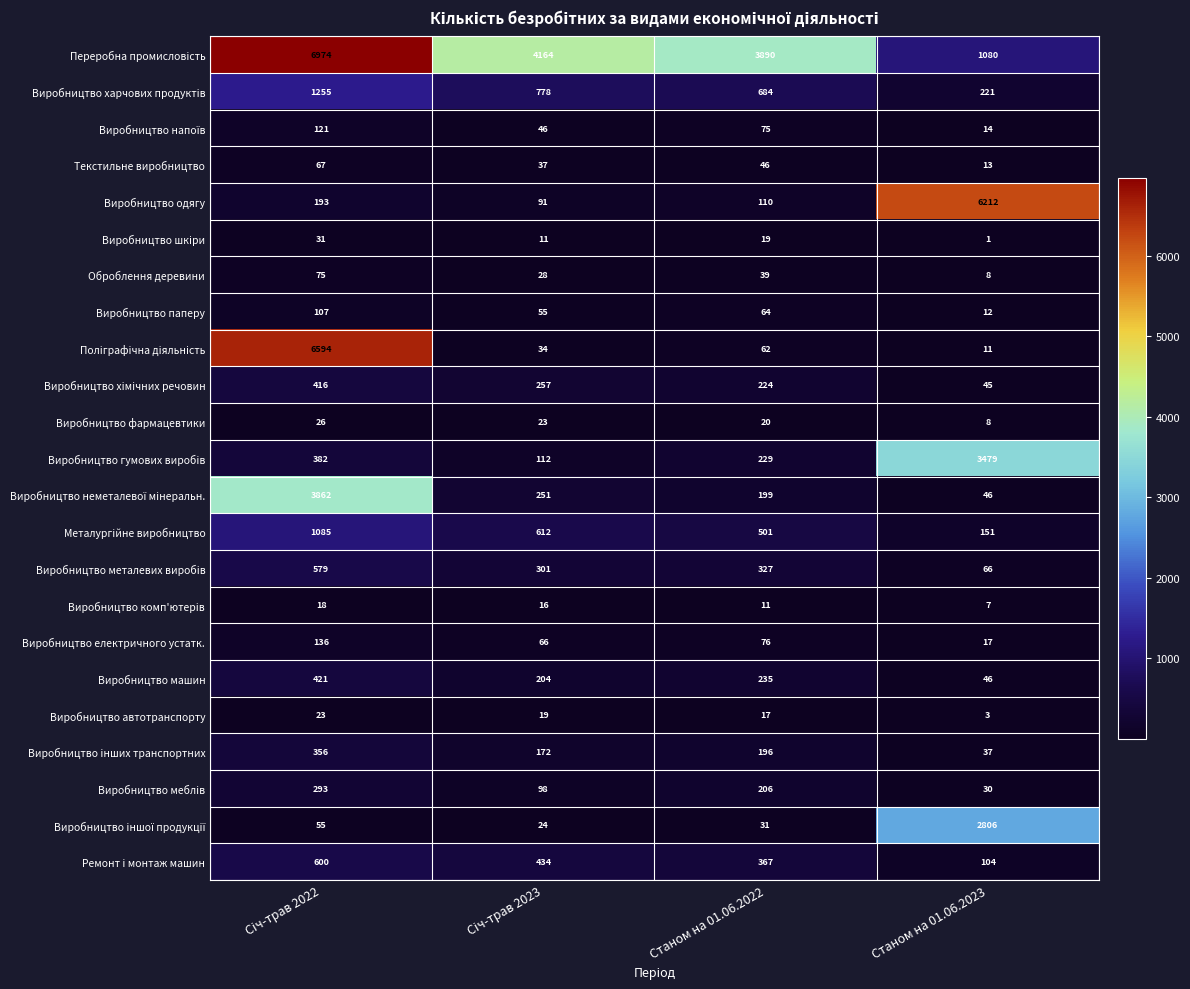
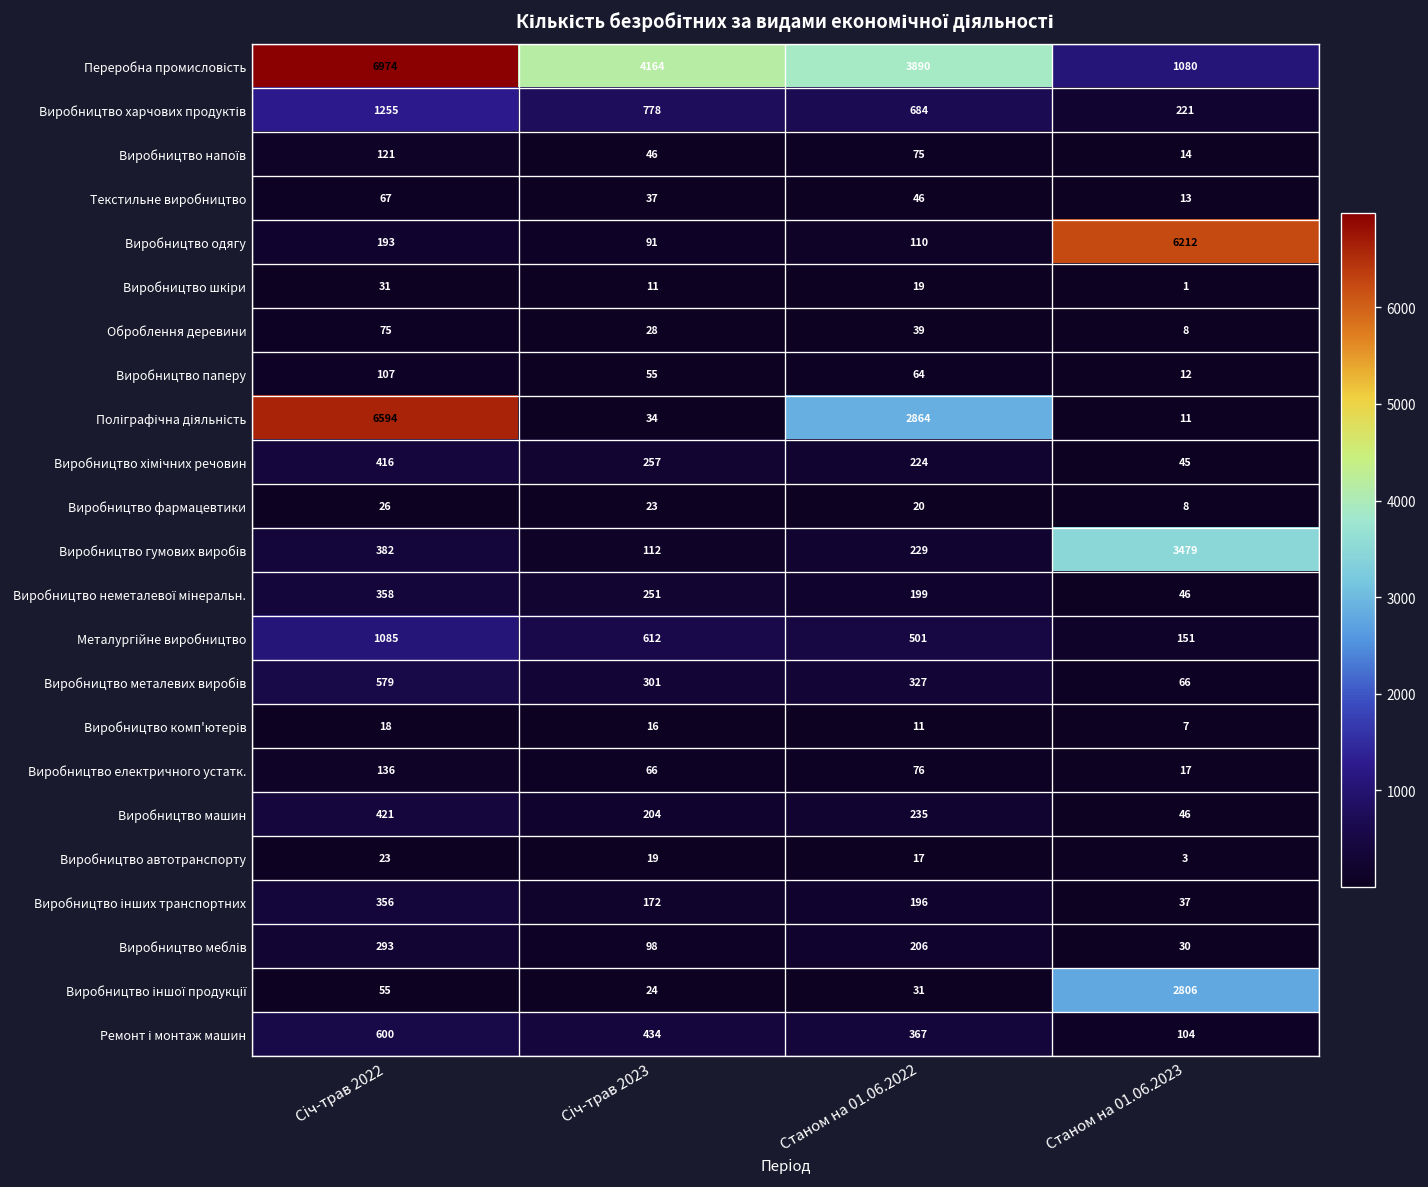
  {
    "Переробна промисловість": {
      "Січ-трав 2022": 6974,
      "Січ-трав 2023": 4164,
      "Станом на 01.06.2022": 3890,
      "Станом на 01.06.2023": 1080
    },
    "Виробництво харчових продуктів": {
      "Січ-трав 2022": 1255,
      "Січ-трав 2023": 778,
      "Станом на 01.06.2022": 684,
      "Станом на 01.06.2023": 221
    },
    "Виробництво напоїв": {
      "Січ-трав 2022": 121,
      "Січ-трав 2023": 46,
      "Станом на 01.06.2022": 75,
      "Станом на 01.06.2023": 14
    },
    "Текстильне виробництво": {
      "Січ-трав 2022": 67,
      "Січ-трав 2023": 37,
      "Станом на 01.06.2022": 46,
      "Станом на 01.06.2023": 13
    },
    "Виробництво одягу": {
      "Січ-трав 2022": 193,
      "Січ-трав 2023": 91,
      "Станом на 01.06.2022": 110,
      "Станом на 01.06.2023": 6212
    },
    "Виробництво шкіри": {
      "Січ-трав 2022": 31,
      "Січ-трав 2023": 11,
      "Станом на 01.06.2022": 19,
      "Станом на 01.06.2023": 1
    },
    "Оброблення деревини": {
      "Січ-трав 2022": 75,
      "Січ-трав 2023": 28,
      "Станом на 01.06.2022": 39,
      "Станом на 01.06.2023": 8
    },
    "Виробництво паперу": {
      "Січ-трав 2022": 107,
      "Січ-трав 2023": 55,
      "Станом на 01.06.2022": 64,
      "Станом на 01.06.2023": 12
    },
    "Поліграфічна діяльність": {
      "Січ-трав 2022": 6594,
      "Січ-трав 2023": 34,
-     "Станом на 01.06.2022": 62,
+     "Станом на 01.06.2022": 2864,
      "Станом на 01.06.2023": 11
    },
    "Виробництво хімічних речовин": {
      "Січ-трав 2022": 416,
      "Січ-трав 2023": 257,
      "Станом на 01.06.2022": 224,
      "Станом на 01.06.2023": 45
    },
    "Виробництво фармацевтики": {
      "Січ-трав 2022": 26,
      "Січ-трав 2023": 23,
      "Станом на 01.06.2022": 20,
      "Станом на 01.06.2023": 8
    },
    "Виробництво гумових виробів": {
      "Січ-трав 2022": 382,
      "Січ-трав 2023": 112,
      "Станом на 01.06.2022": 229,
      "Станом на 01.06.2023": 3479
    },
    "Виробництво неметалевої мінеральн.": {
-     "Січ-трав 2022": 3862,
+     "Січ-трав 2022": 358,
      "Січ-трав 2023": 251,
      "Станом на 01.06.2022": 199,
      "Станом на 01.06.2023": 46
    },
    "Металургійне виробництво": {
      "Січ-трав 2022": 1085,
      "Січ-трав 2023": 612,
      "Станом на 01.06.2022": 501,
      "Станом на 01.06.2023": 151
    },
    "Виробництво металевих виробів": {
      "Січ-трав 2022": 579,
      "Січ-трав 2023": 301,
      "Станом на 01.06.2022": 327,
      "Станом на 01.06.2023": 66
    },
    "Виробництво комп'ютерів": {
      "Січ-трав 2022": 18,
      "Січ-трав 2023": 16,
      "Станом на 01.06.2022": 11,
      "Станом на 01.06.2023": 7
    },
    "Виробництво електричного устатк.": {
      "Січ-трав 2022": 136,
      "Січ-трав 2023": 66,
      "Станом на 01.06.2022": 76,
      "Станом на 01.06.2023": 17
    },
    "Виробництво машин": {
      "Січ-трав 2022": 421,
      "Січ-трав 2023": 204,
      "Станом на 01.06.2022": 235,
      "Станом на 01.06.2023": 46
    },
    "Виробництво автотранспорту": {
      "Січ-трав 2022": 23,
      "Січ-трав 2023": 19,
      "Станом на 01.06.2022": 17,
      "Станом на 01.06.2023": 3
    },
    "Виробництво інших транспортних": {
      "Січ-трав 2022": 356,
      "Січ-трав 2023": 172,
      "Станом на 01.06.2022": 196,
      "Станом на 01.06.2023": 37
    },
    "Виробництво меблів": {
      "Січ-трав 2022": 293,
      "Січ-трав 2023": 98,
      "Станом на 01.06.2022": 206,
      "Станом на 01.06.2023": 30
    },
    "Виробництво іншої продукції": {
      "Січ-трав 2022": 55,
      "Січ-трав 2023": 24,
      "Станом на 01.06.2022": 31,
      "Станом на 01.06.2023": 2806
    },
    "Ремонт і монтаж машин": {
      "Січ-трав 2022": 600,
      "Січ-трав 2023": 434,
      "Станом на 01.06.2022": 367,
      "Станом на 01.06.2023": 104
    }
  }
